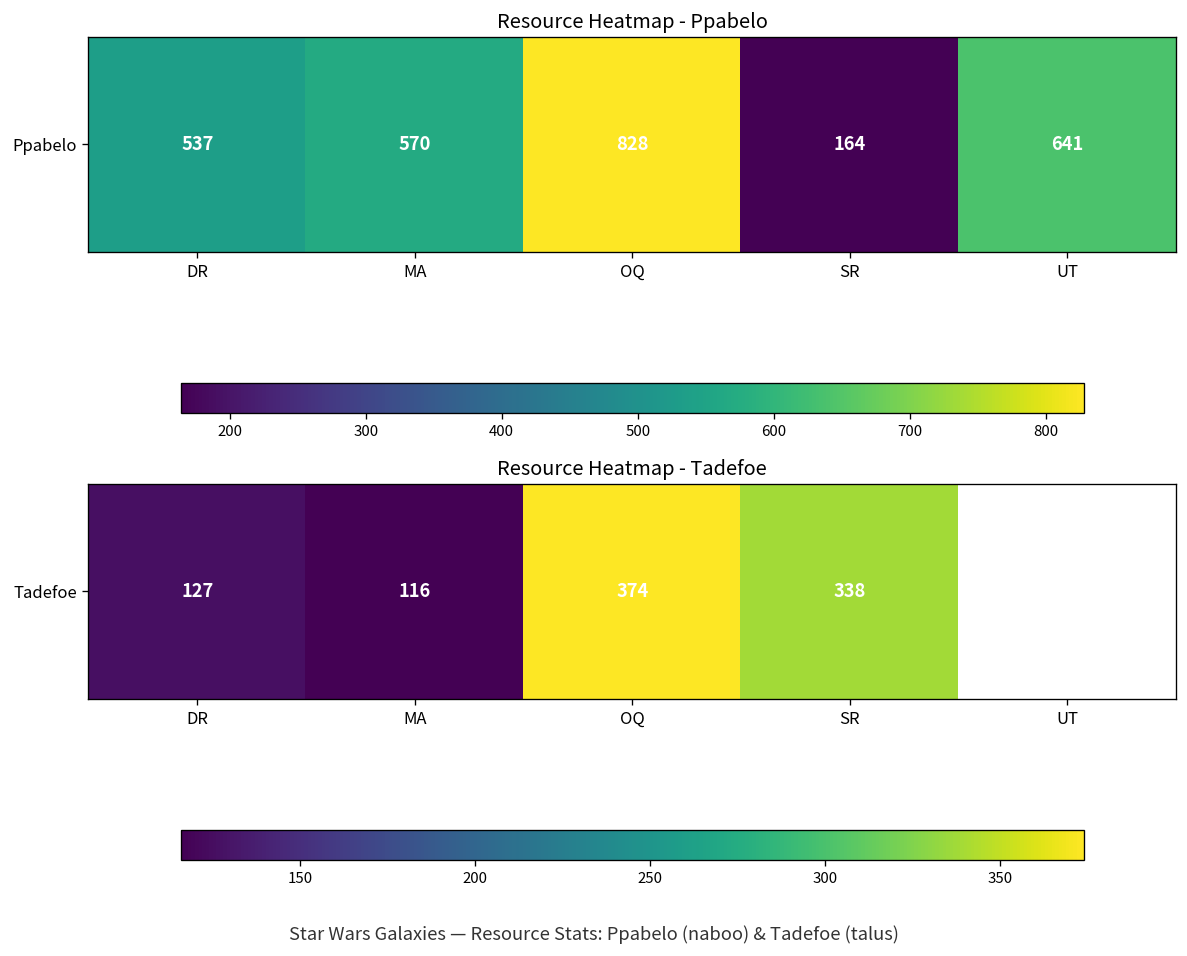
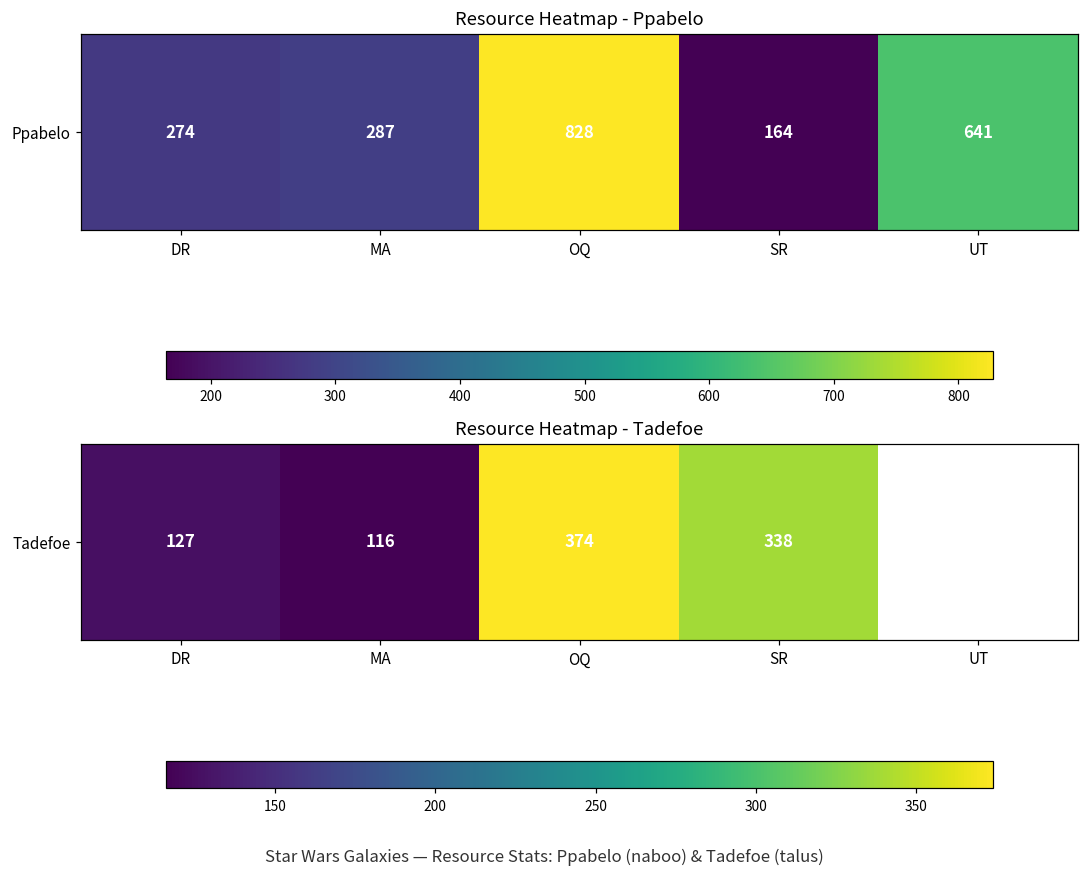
  {
    "Resource Heatmap - Ppabelo": {
      "Ppabelo": {
-       "DR": 537,
-       "MA": 570,
+       "DR": 274,
+       "MA": 287,
        "OQ": 828,
        "SR": 164,
        "UT": 641
      }
    },
    "Resource Heatmap - Tadefoe": {
      "Tadefoe": {
        "DR": 127,
        "MA": 116,
        "OQ": 374,
        "SR": 338
      }
    }
  }
